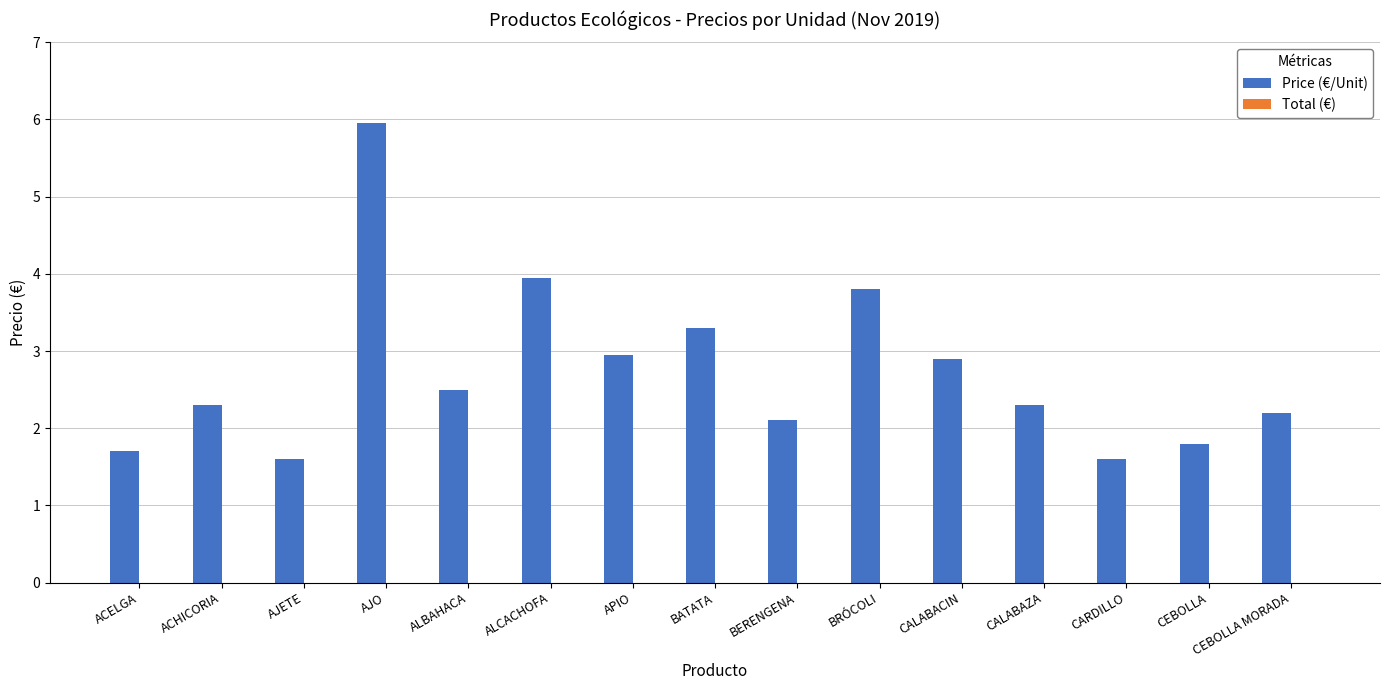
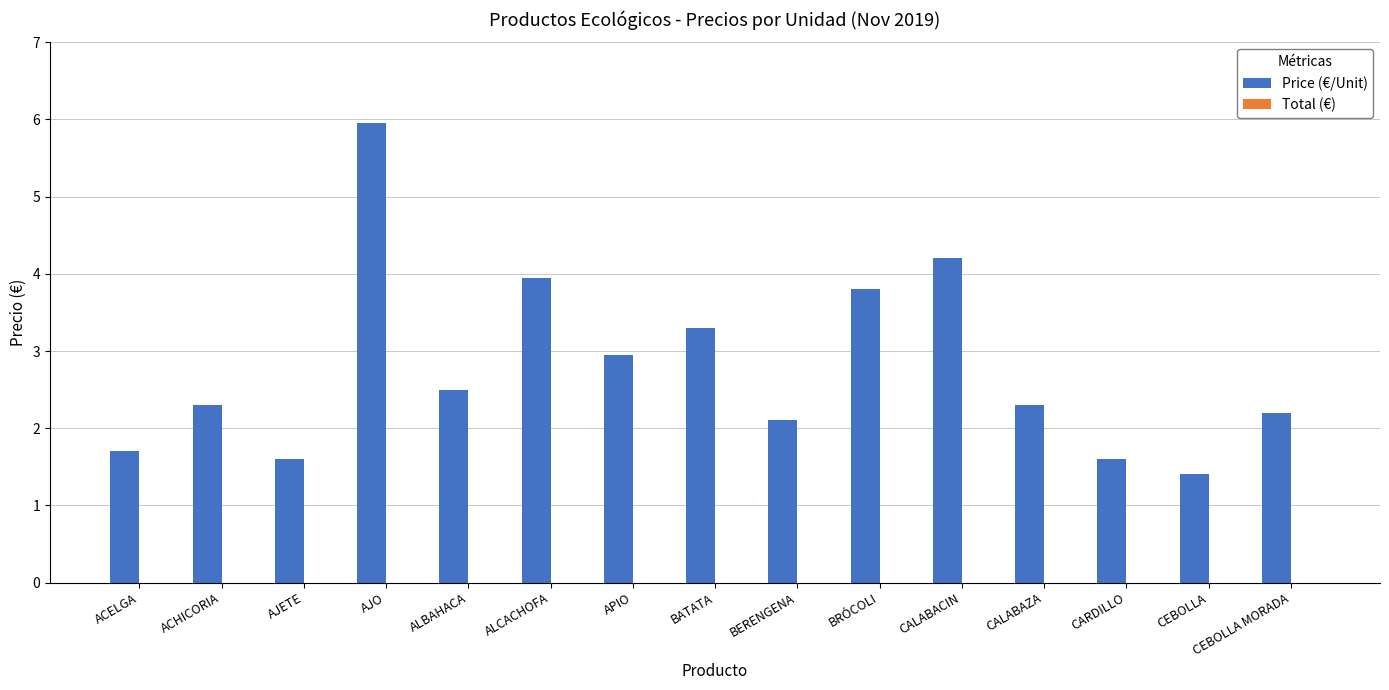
  {
    "Price (€/Unit)": {
      "ACELGA": 1.7,
      "ACHICORIA": 2.3,
      "AJETE": 1.6,
      "AJO": 6.0,
      "ALBAHACA": 2.5,
      "ALCACHOFA": 4.0,
      "APIO": 3.0,
      "BATATA": 3.3,
      "BERENGENA": 2.1,
      "BRÓCOLI": 3.8,
-     "CALABACIN": 2.9,
+     "CALABACIN": 4.2,
      "CALABAZA": 2.3,
      "CARDILLO": 1.6,
-     "CEBOLLA": 1.8,
+     "CEBOLLA": 1.4,
      "CEBOLLA MORADA": 2.2
    },
    "Total (€)": {
      "ACELGA": 0.0,
      "ACHICORIA": 0.0,
      "AJETE": 0.0,
      "AJO": 0.0,
      "ALBAHACA": 0.0,
      "ALCACHOFA": 0.0,
      "APIO": 0.0,
      "BATATA": 0.0,
      "BERENGENA": 0.0,
      "BRÓCOLI": 0.0,
      "CALABACIN": 0.0,
      "CALABAZA": 0.0,
      "CARDILLO": 0.0,
      "CEBOLLA": 0.0,
      "CEBOLLA MORADA": 0.0
    }
  }
